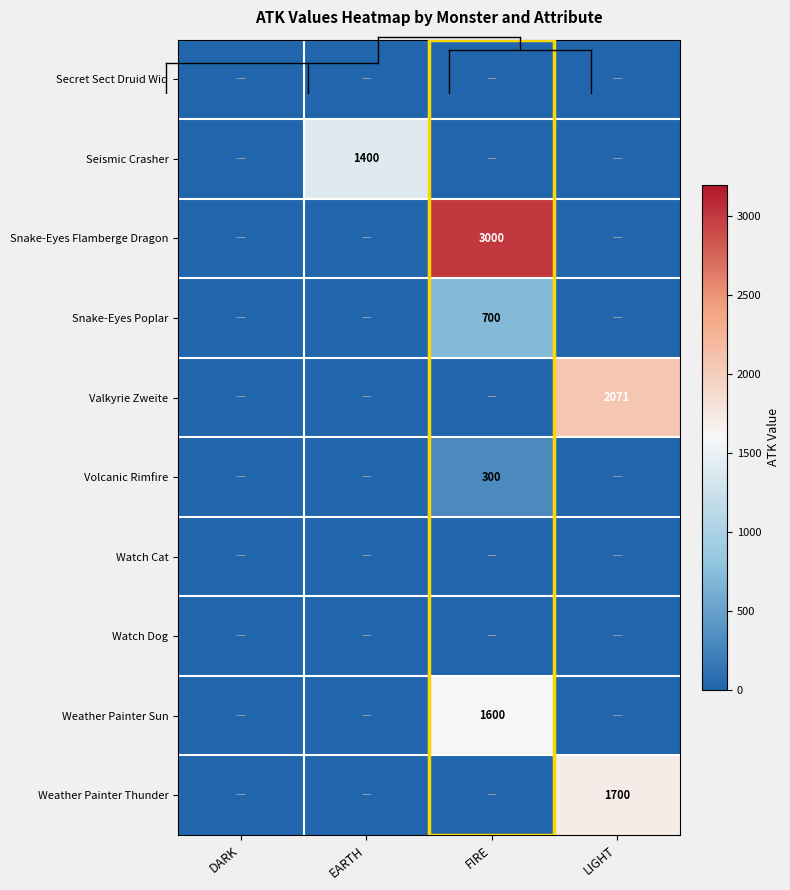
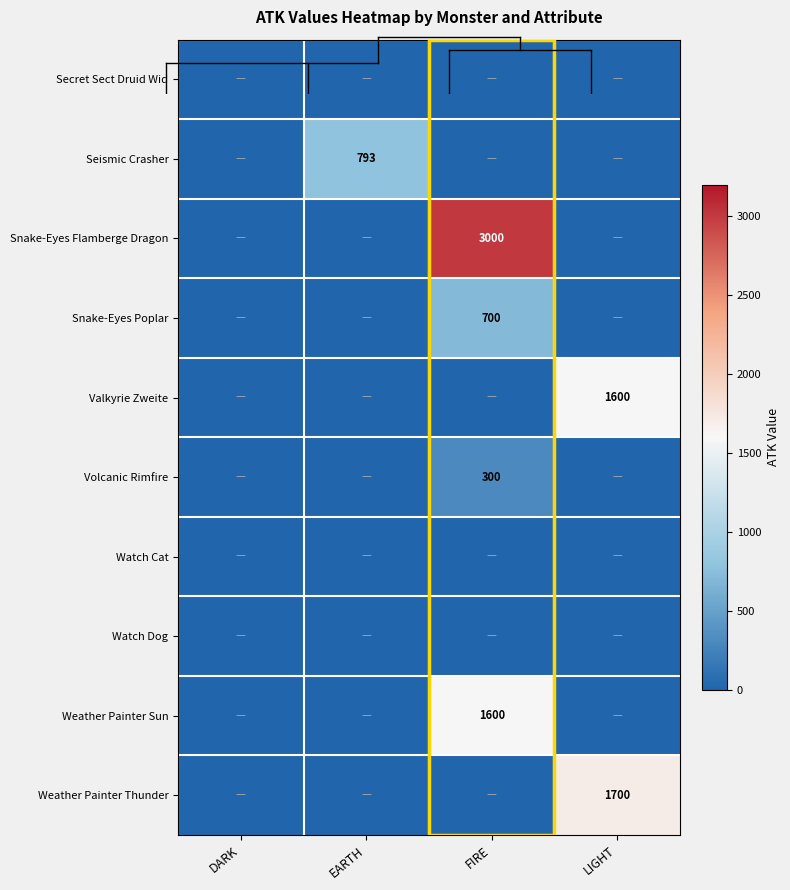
  {
    "ATK Values Heatmap by Monster and Attribute": {
      "Seismic Crasher": {
-       "EARTH": 1400
+       "EARTH": 793
      },
      "Snake-Eyes Flamberge Dragon": {
        "FIRE": 3000
      },
      "Snake-Eyes Poplar": {
        "FIRE": 700
      },
      "Valkyrie Zweite": {
-       "LIGHT": 2071
+       "LIGHT": 1600
      },
      "Volcanic Rimfire": {
        "FIRE": 300
      },
      "Weather Painter Sun": {
        "FIRE": 1600
      },
      "Weather Painter Thunder": {
        "LIGHT": 1700
      }
    }
  }
